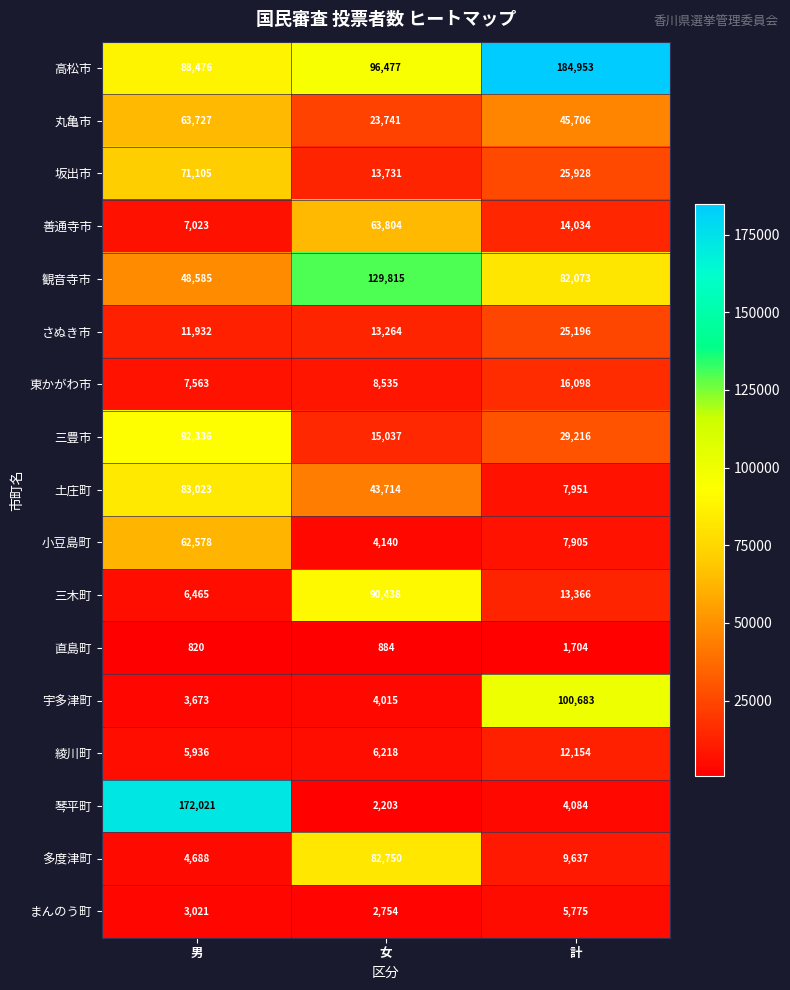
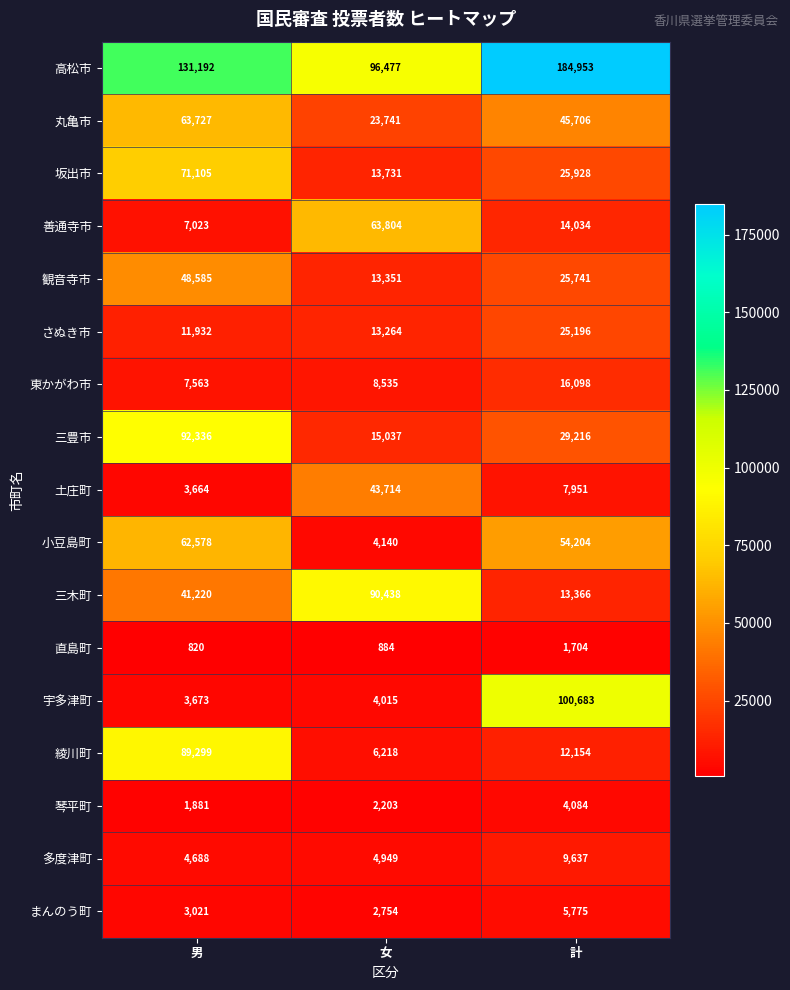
  {
    "高松市": {
-     "男": "88,476",
+     "男": "131,192",
      "女": "96,477",
      "計": "184,953"
    },
    "丸亀市": {
      "男": "63,727",
      "女": "23,741",
      "計": "45,706"
    },
    "坂出市": {
      "男": "71,105",
      "女": "13,731",
      "計": "25,928"
    },
    "善通寺市": {
      "男": "7,023",
      "女": "63,804",
      "計": "14,034"
    },
    "観音寺市": {
      "男": "48,585",
-     "女": "129,815",
-     "計": "82,073"
+     "女": "13,351",
+     "計": "25,741"
    },
    "さぬき市": {
      "男": "11,932",
      "女": "13,264",
      "計": "25,196"
    },
    "東かがわ市": {
      "男": "7,563",
      "女": "8,535",
      "計": "16,098"
    },
    "三豊市": {
      "男": "92,336",
      "女": "15,037",
      "計": "29,216"
    },
    "土庄町": {
-     "男": "83,023",
+     "男": "3,664",
      "女": "43,714",
      "計": "7,951"
    },
    "小豆島町": {
      "男": "62,578",
      "女": "4,140",
-     "計": "7,905"
+     "計": "54,204"
    },
    "三木町": {
-     "男": "6,465",
+     "男": "41,220",
      "女": "90,438",
      "計": "13,366"
    },
    "直島町": {
      "男": "820",
      "女": "884",
      "計": "1,704"
    },
    "宇多津町": {
      "男": "3,673",
      "女": "4,015",
      "計": "100,683"
    },
    "綾川町": {
-     "男": "5,936",
+     "男": "89,299",
      "女": "6,218",
      "計": "12,154"
    },
    "琴平町": {
-     "男": "172,021",
+     "男": "1,881",
      "女": "2,203",
      "計": "4,084"
    },
    "多度津町": {
      "男": "4,688",
-     "女": "82,750",
+     "女": "4,949",
      "計": "9,637"
    },
    "まんのう町": {
      "男": "3,021",
      "女": "2,754",
      "計": "5,775"
    }
  }
